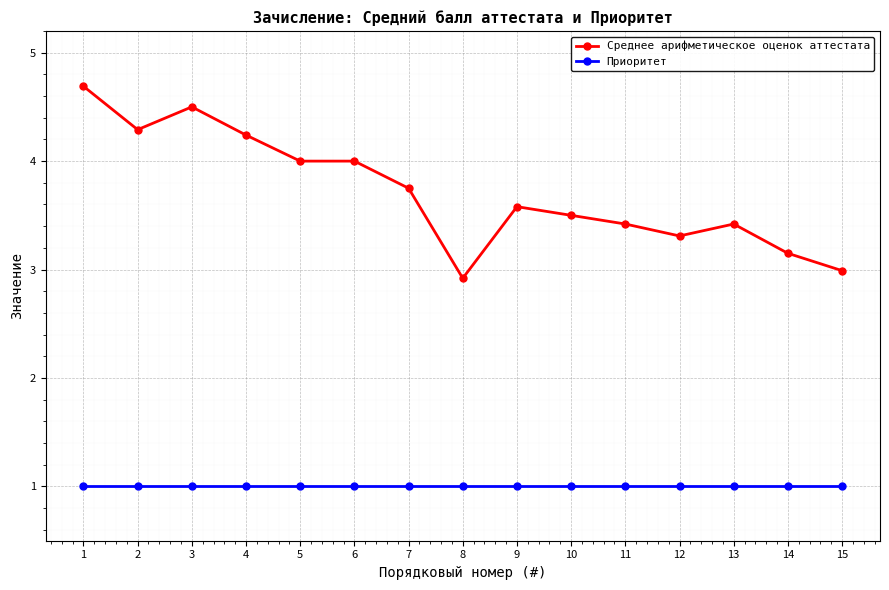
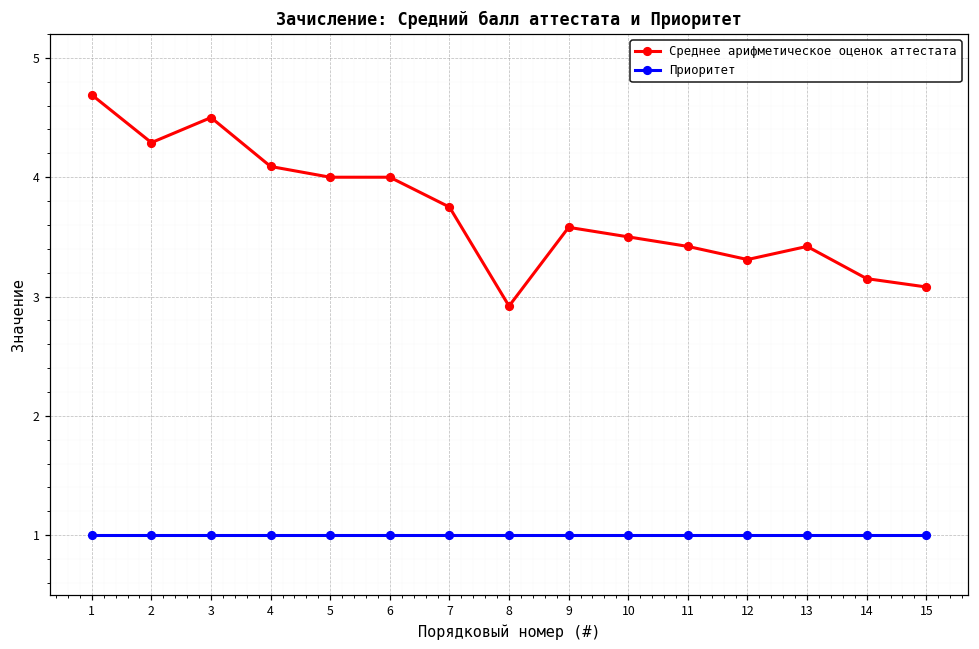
  {
    "Среднее арифметическое оценок аттестата": {
      "1": 4.69,
      "2": 4.29,
      "3": 4.50,
-     "4": 4.24,
+     "4": 4.09,
      "5": 4.00,
      "6": 4.00,
      "7": 3.75,
      "8": 2.92,
      "9": 3.58,
      "10": 3.50,
      "11": 3.42,
      "12": 3.31,
      "13": 3.42,
      "14": 3.15,
-     "15": 2.99
+     "15": 3.08
    },
    "Приоритет": {
      "1": 1.00,
      "2": 1.00,
      "3": 1.00,
      "4": 1.00,
      "5": 1.00,
      "6": 1.00,
      "7": 1.00,
      "8": 1.00,
      "9": 1.00,
      "10": 1.00,
      "11": 1.00,
      "12": 1.00,
      "13": 1.00,
      "14": 1.00,
      "15": 1.00
    }
  }
